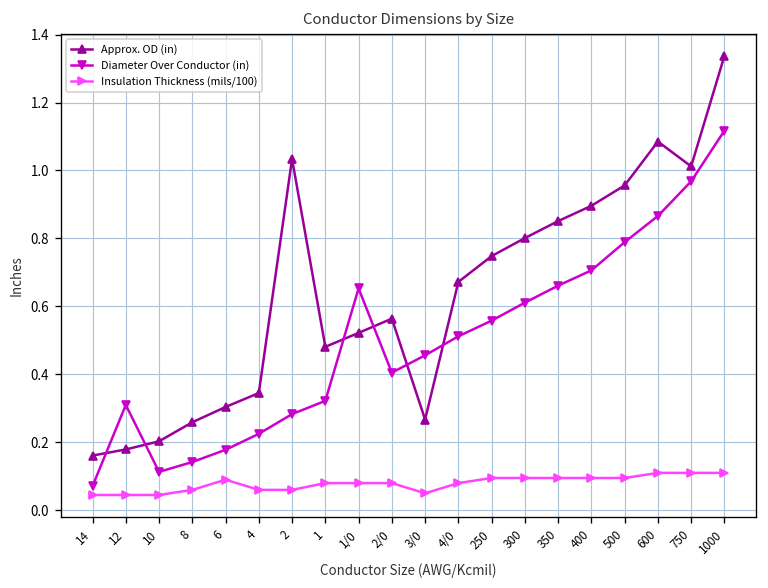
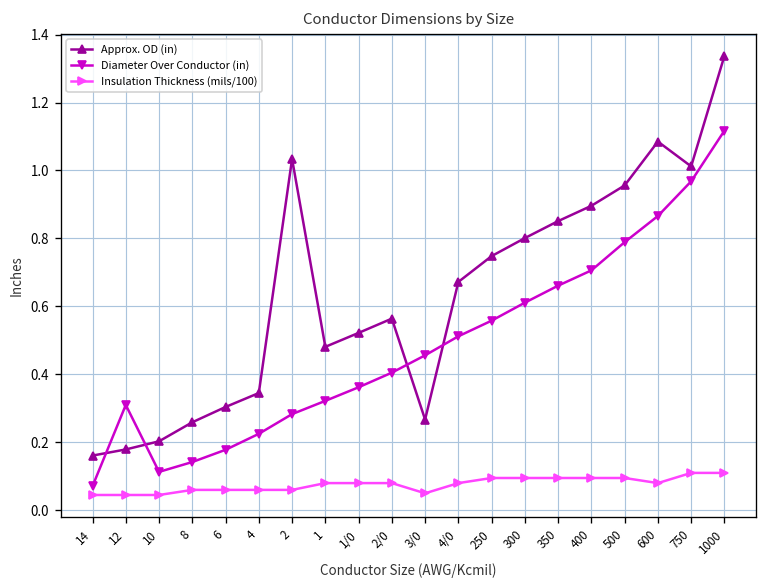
  {
    "Approx. OD (in)": {
      "14": 0.16,
      "12": 0.18,
      "10": 0.20,
      "8": 0.26,
      "6": 0.30,
      "4": 0.35,
      "2": 1.03,
      "1": 0.48,
      "1/0": 0.52,
      "2/0": 0.56,
      "3/0": 0.27,
      "4/0": 0.67,
      "250": 0.75,
      "300": 0.80,
      "350": 0.85,
      "400": 0.90,
      "500": 0.96,
      "600": 1.09,
      "750": 1.01,
      "1000": 1.34
    },
    "Diameter Over Conductor (in)": {
      "14": 0.07,
      "12": 0.31,
      "10": 0.11,
      "8": 0.14,
      "6": 0.18,
      "4": 0.23,
      "2": 0.28,
      "1": 0.32,
-     "1/0": 0.65,
+     "1/0": 0.36,
      "2/0": 0.41,
      "3/0": 0.46,
      "4/0": 0.51,
      "250": 0.56,
      "300": 0.61,
      "350": 0.66,
      "400": 0.71,
      "500": 0.79,
      "600": 0.87,
      "750": 0.97,
      "1000": 1.12
    },
    "Insulation Thickness (mils/100)": {
      "14": 0.05,
      "12": 0.05,
      "10": 0.05,
      "8": 0.06,
-     "6": 0.09,
+     "6": 0.06,
      "4": 0.06,
      "2": 0.06,
      "1": 0.08,
      "1/0": 0.08,
      "2/0": 0.08,
      "3/0": 0.05,
      "4/0": 0.08,
      "250": 0.10,
      "300": 0.10,
      "350": 0.10,
      "400": 0.10,
      "500": 0.10,
-     "600": 0.11,
+     "600": 0.08,
      "750": 0.11,
      "1000": 0.11
    }
  }
